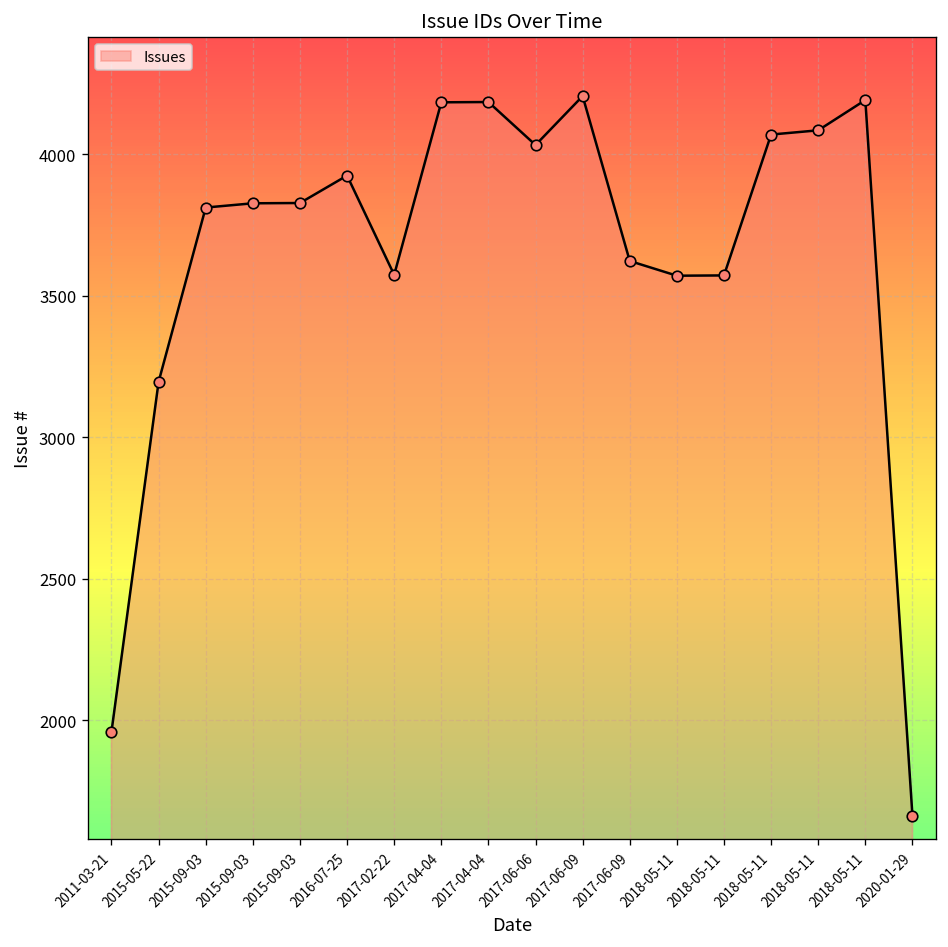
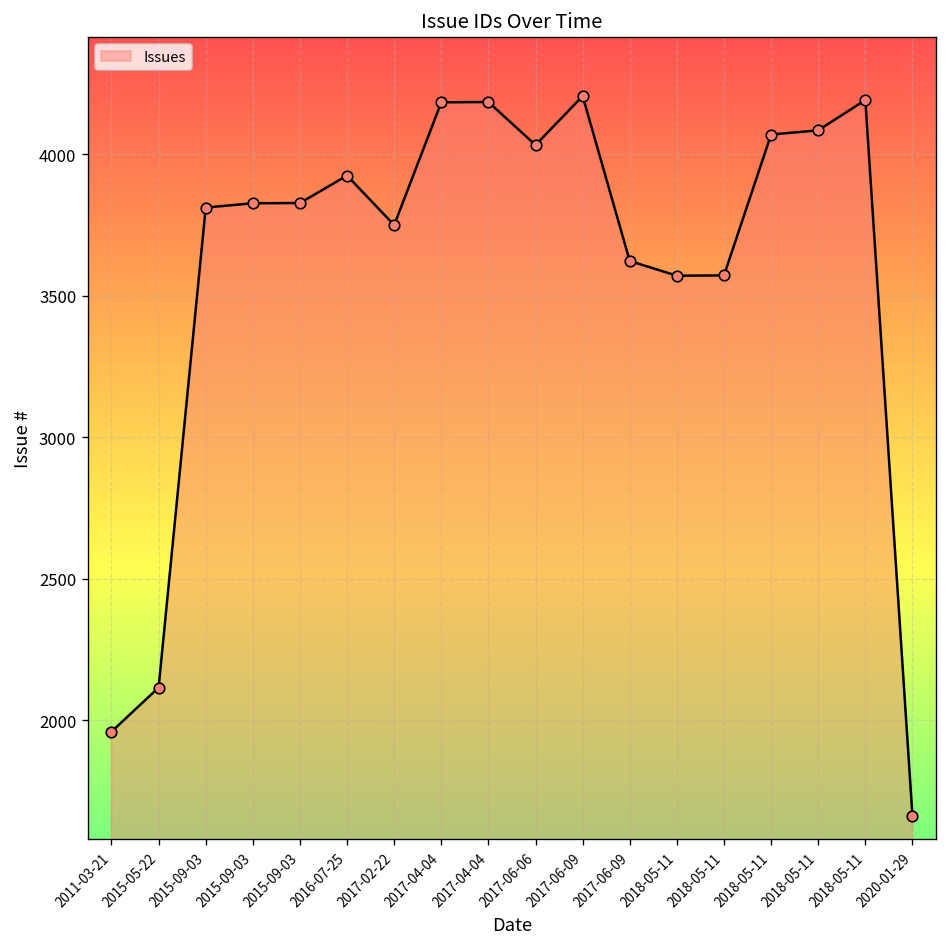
  {
    "2011-03-21": 1960,
-   "2015-05-22": 3200,
+   "2015-05-22": 2120,
    "2016-07-25": 3930,
-   "2017-02-22": 3570,
+   "2017-02-22": 3750,
    "2017-06-06": 4030,
    "2020-01-29": 1660
  }
